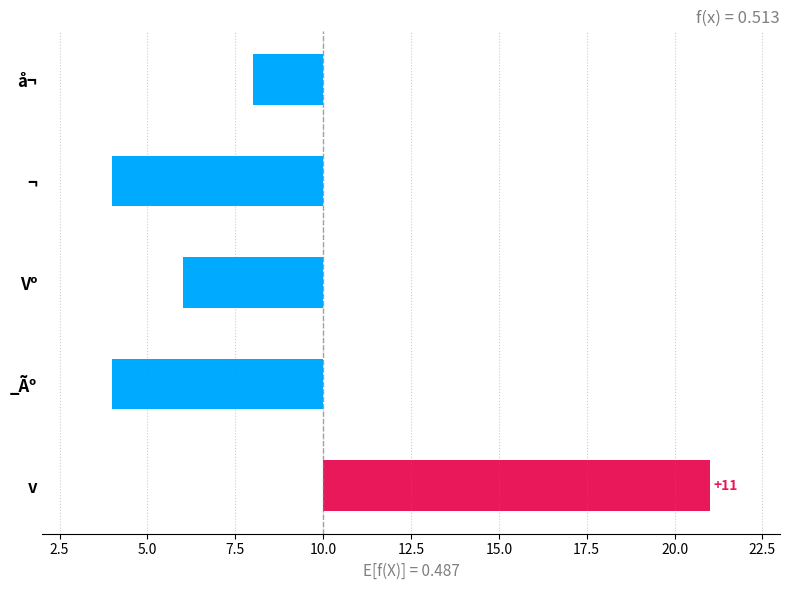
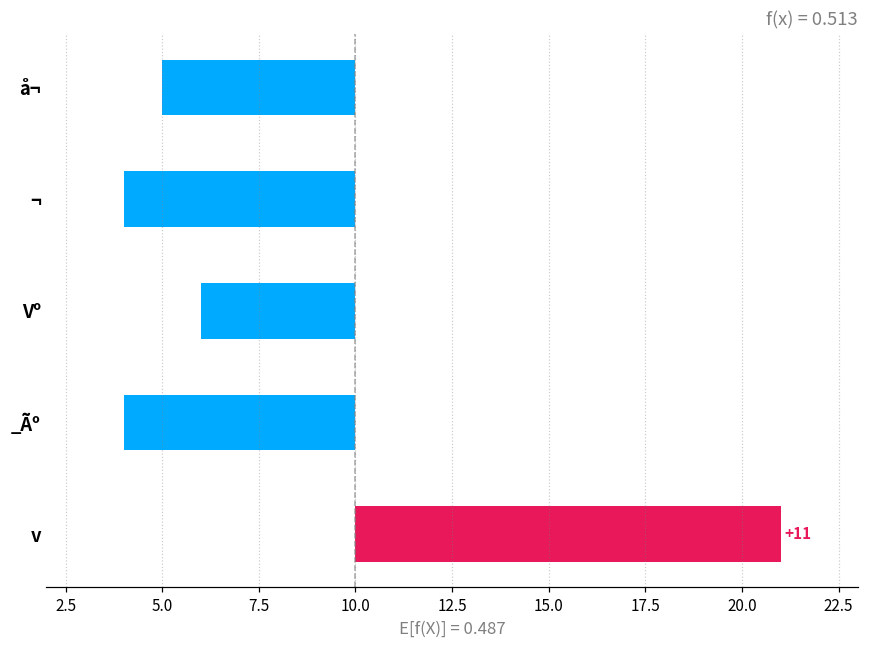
  {
-   "å¬": 8,
+   "å¬": 5,
    "¬": 4,
    "Vº": 6,
    "_Ãº": 4
  }
